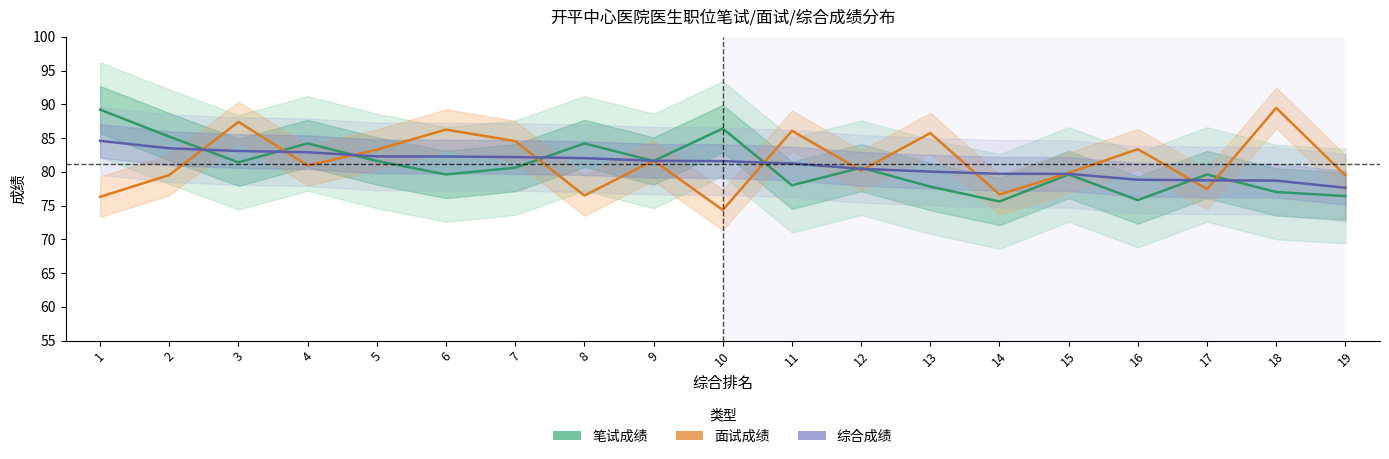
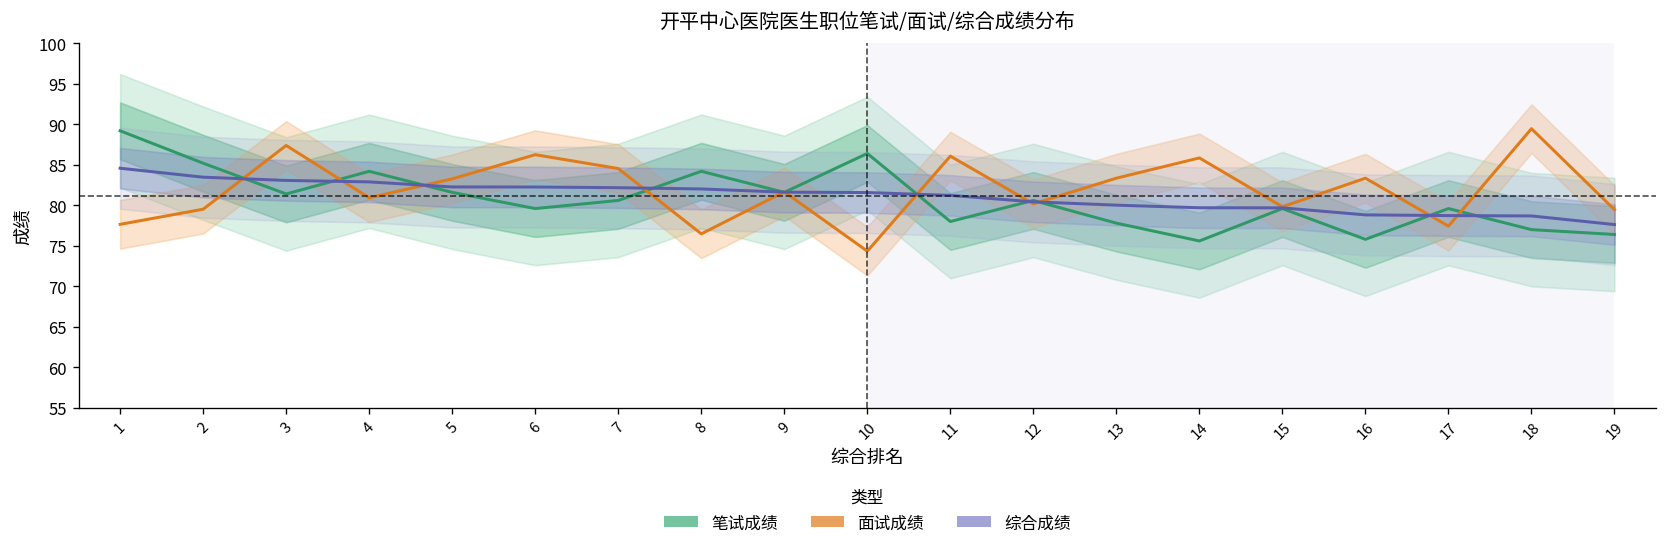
  {
    "面试成绩": {
-     "1": 76,
+     "1": 78,
      "2": 80,
      "3": 87,
      "4": 81,
      "5": 83,
      "8": 76,
      "10": 74,
-     "13": 86,
-     "14": 77,
+     "13": 83,
+     "14": 86,
      "16": 83,
      "17": 77,
      "18": 89,
      "19": 79
    }
  }
